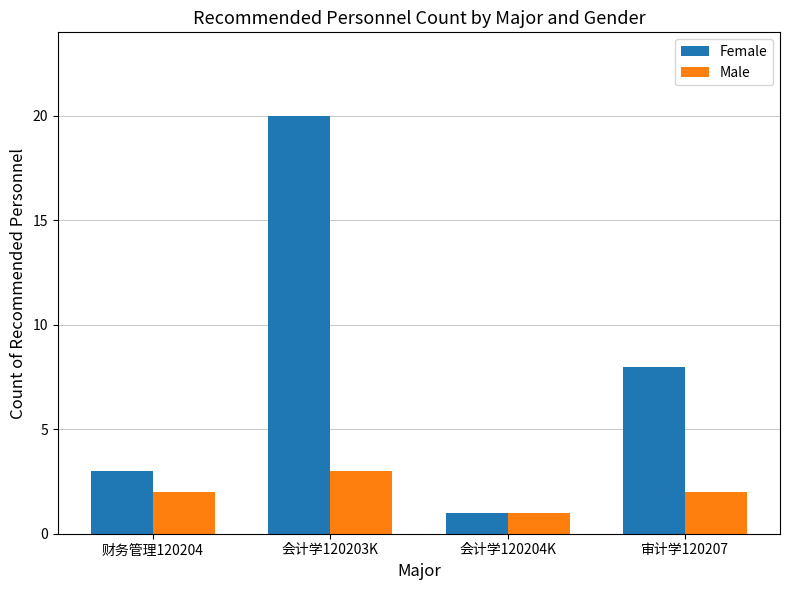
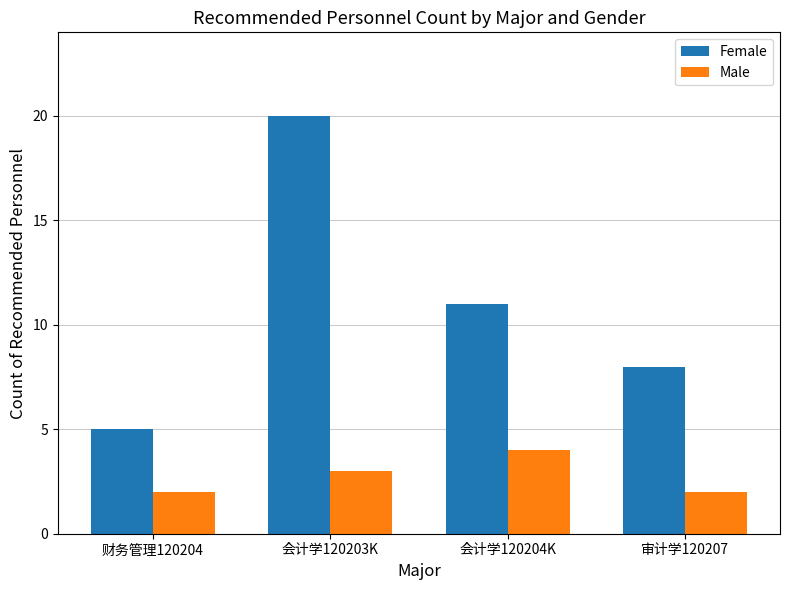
  {
    "Female": {
-     "财务管理120204": 3,
+     "财务管理120204": 5,
      "会计学120203K": 20,
-     "会计学120204K": 1,
+     "会计学120204K": 11,
      "审计学120207": 8
    },
    "Male": {
      "财务管理120204": 2,
      "会计学120203K": 3,
-     "会计学120204K": 1,
+     "会计学120204K": 4,
      "审计学120207": 2
    }
  }
